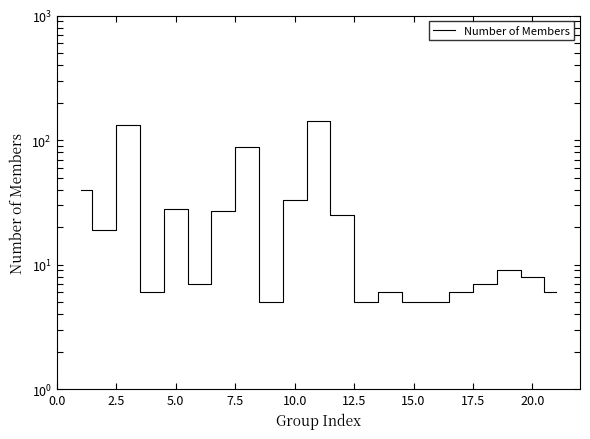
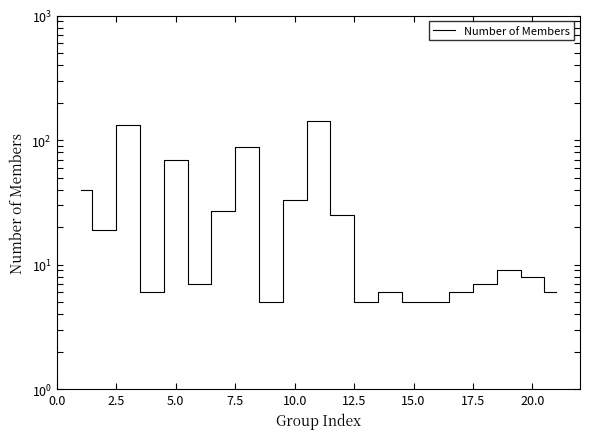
  {
-   "5.0": 28,
+   "5.0": 70,
    "10.0": 33,
    "15.0": 5,
    "20.0": 8
  }
